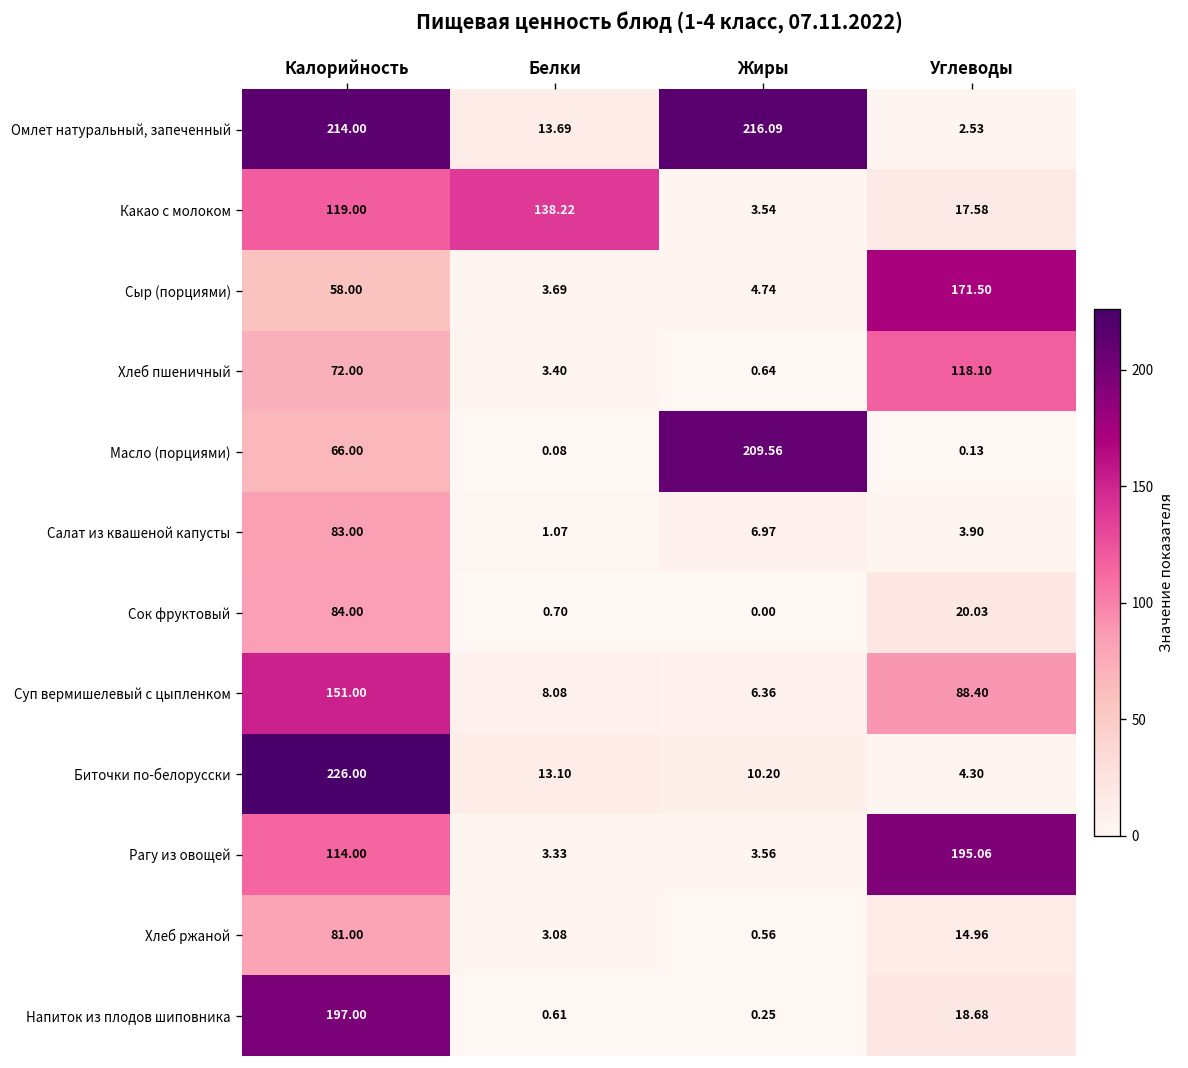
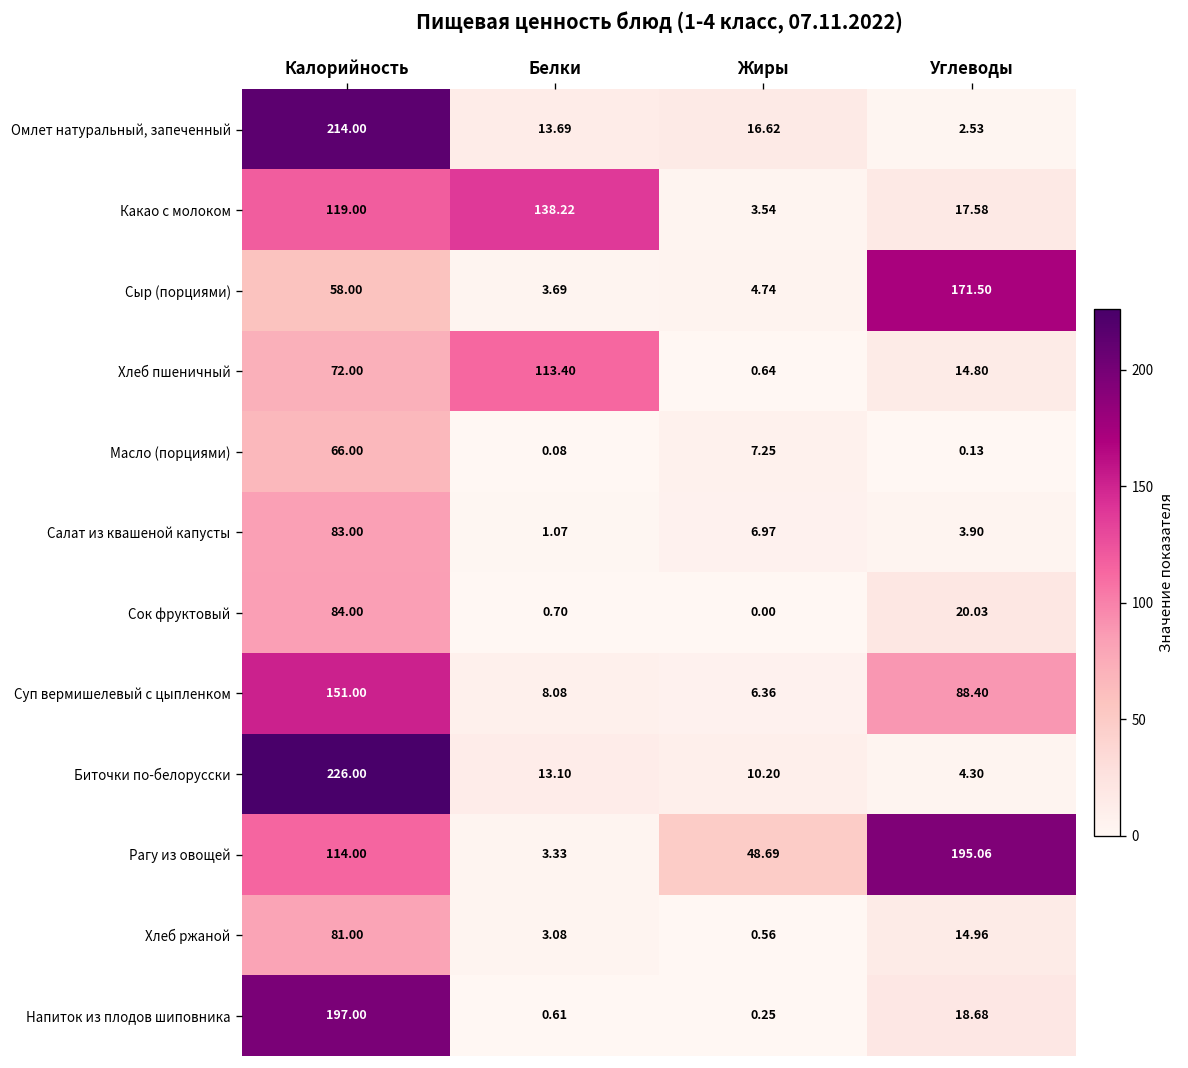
  {
    "Омлет натуральный, запеченный": {
      "Калорийность": 214.00,
      "Белки": 13.69,
-     "Жиры": 216.09,
+     "Жиры": 16.62,
      "Углеводы": 2.53
    },
    "Какао с молоком": {
      "Калорийность": 119.00,
      "Белки": 138.22,
      "Жиры": 3.54,
      "Углеводы": 17.58
    },
    "Сыр (порциями)": {
      "Калорийность": 58.00,
      "Белки": 3.69,
      "Жиры": 4.74,
      "Углеводы": 171.50
    },
    "Хлеб пшеничный": {
      "Калорийность": 72.00,
-     "Белки": 3.40,
+     "Белки": 113.40,
      "Жиры": 0.64,
-     "Углеводы": 118.10
+     "Углеводы": 14.80
    },
    "Масло (порциями)": {
      "Калорийность": 66.00,
      "Белки": 0.08,
-     "Жиры": 209.56,
+     "Жиры": 7.25,
      "Углеводы": 0.13
    },
    "Салат из квашеной капусты": {
      "Калорийность": 83.00,
      "Белки": 1.07,
      "Жиры": 6.97,
      "Углеводы": 3.90
    },
    "Сок фруктовый": {
      "Калорийность": 84.00,
      "Белки": 0.70,
      "Жиры": 0.00,
      "Углеводы": 20.03
    },
    "Суп вермишелевый с цыпленком": {
      "Калорийность": 151.00,
      "Белки": 8.08,
      "Жиры": 6.36,
      "Углеводы": 88.40
    },
    "Биточки по-белорусски": {
      "Калорийность": 226.00,
      "Белки": 13.10,
      "Жиры": 10.20,
      "Углеводы": 4.30
    },
    "Рагу из овощей": {
      "Калорийность": 114.00,
      "Белки": 3.33,
-     "Жиры": 3.56,
+     "Жиры": 48.69,
      "Углеводы": 195.06
    },
    "Хлеб ржаной": {
      "Калорийность": 81.00,
      "Белки": 3.08,
      "Жиры": 0.56,
      "Углеводы": 14.96
    },
    "Напиток из плодов шиповника": {
      "Калорийность": 197.00,
      "Белки": 0.61,
      "Жиры": 0.25,
      "Углеводы": 18.68
    }
  }
